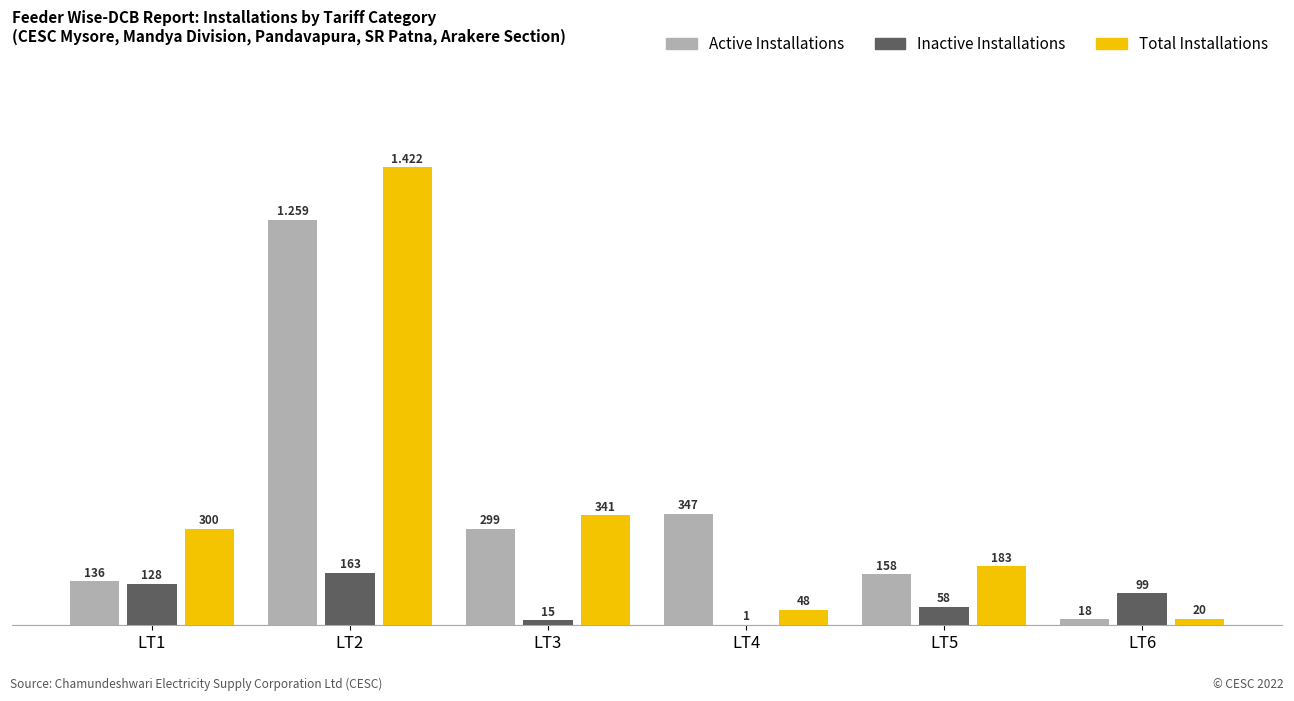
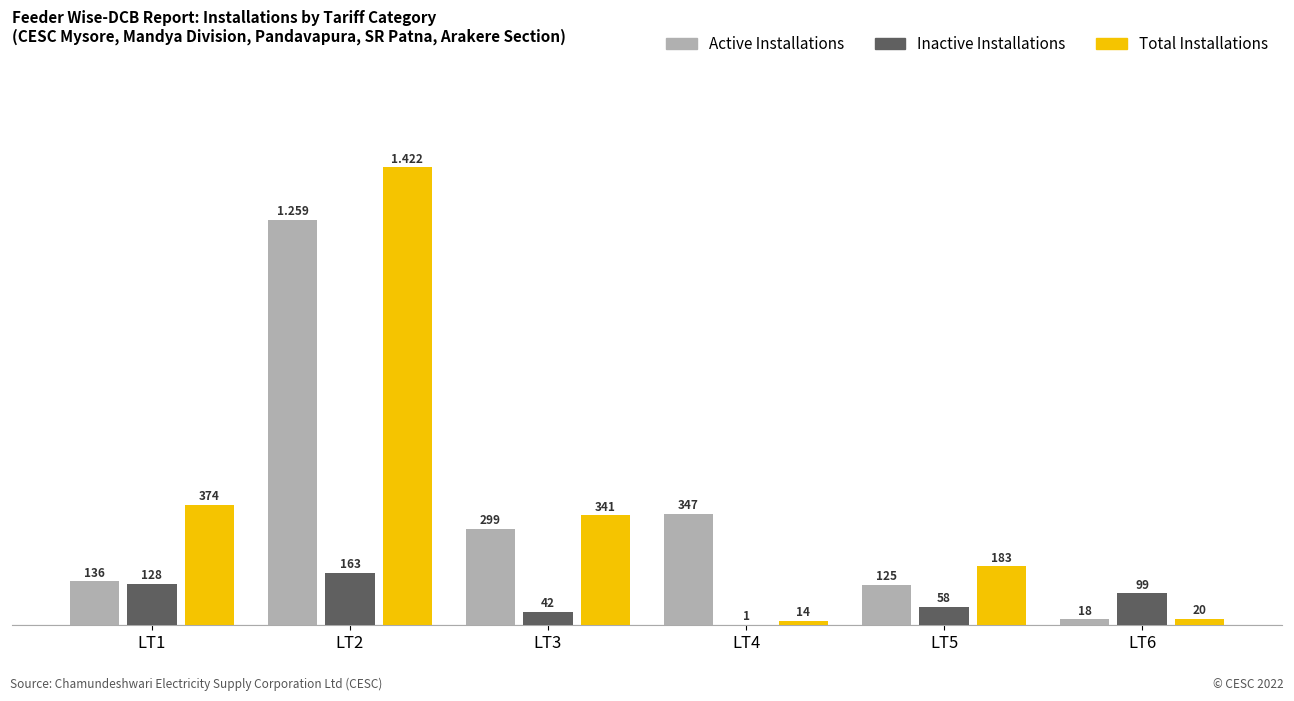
  {
    "Active Installations": {
      "LT1": 136,
      "LT3": 299,
      "LT4": 347,
-     "LT5": 158,
+     "LT5": 125,
      "LT6": 18
    },
    "Inactive Installations": {
      "LT1": 128,
      "LT2": 163,
-     "LT3": 15,
+     "LT3": 42,
      "LT4": 1,
      "LT5": 58,
      "LT6": 99
    },
    "Total Installations": {
-     "LT1": 300,
+     "LT1": 374,
      "LT3": 341,
-     "LT4": 48,
+     "LT4": 14,
      "LT5": 183,
      "LT6": 20
    }
  }
